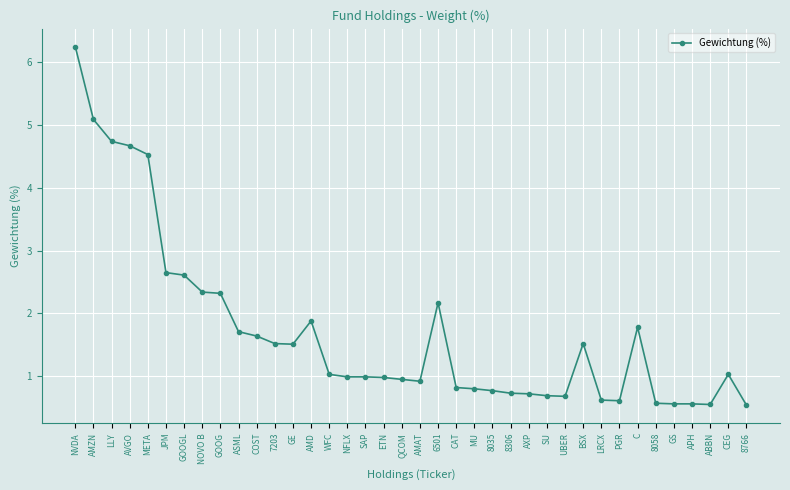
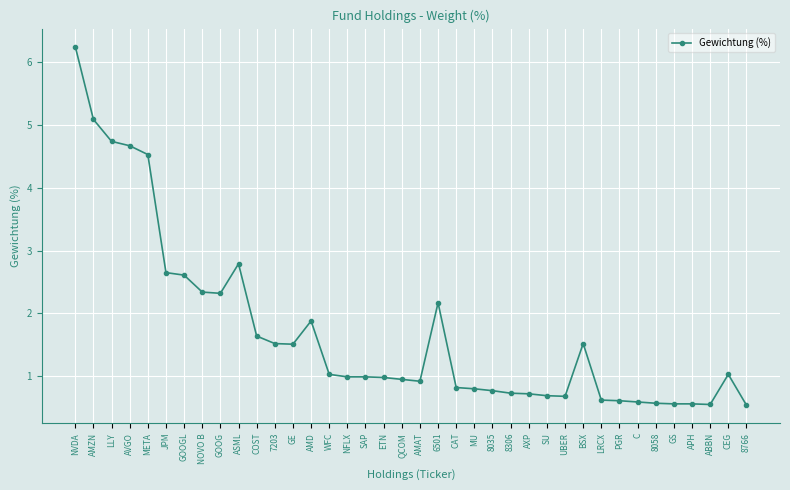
  {
    "NVDA": 6.3,
    "AMZN": 5.1,
    "LLY": 4.7,
    "AVGO": 4.7,
    "META": 4.5,
    "JPM": 2.7,
    "GOOGL": 2.6,
    "NOVO B": 2.3,
    "GOOG": 2.3,
-   "ASML": 1.7,
+   "ASML": 2.8,
    "COST": 1.6,
    "7203": 1.5,
    "GE": 1.5,
    "AMD": 1.9,
    "WFC": 1.0,
    "NFLX": 1.0,
    "SAP": 1.0,
    "ETN": 1.0,
    "QCOM": 1.0,
    "AMAT": 0.9,
    "6501": 2.2,
    "CAT": 0.8,
    "MU": 0.8,
    "8035": 0.8,
    "8306": 0.7,
    "AXP": 0.7,
    "SU": 0.7,
    "UBER": 0.7,
    "BSX": 1.5,
    "LRCX": 0.6,
    "PGR": 0.6,
-   "C": 1.8,
+   "C": 0.6,
    "8058": 0.6,
    "GS": 0.6,
    "APH": 0.6,
    "ABBN": 0.6,
    "CEG": 1.0,
    "8766": 0.5
  }
